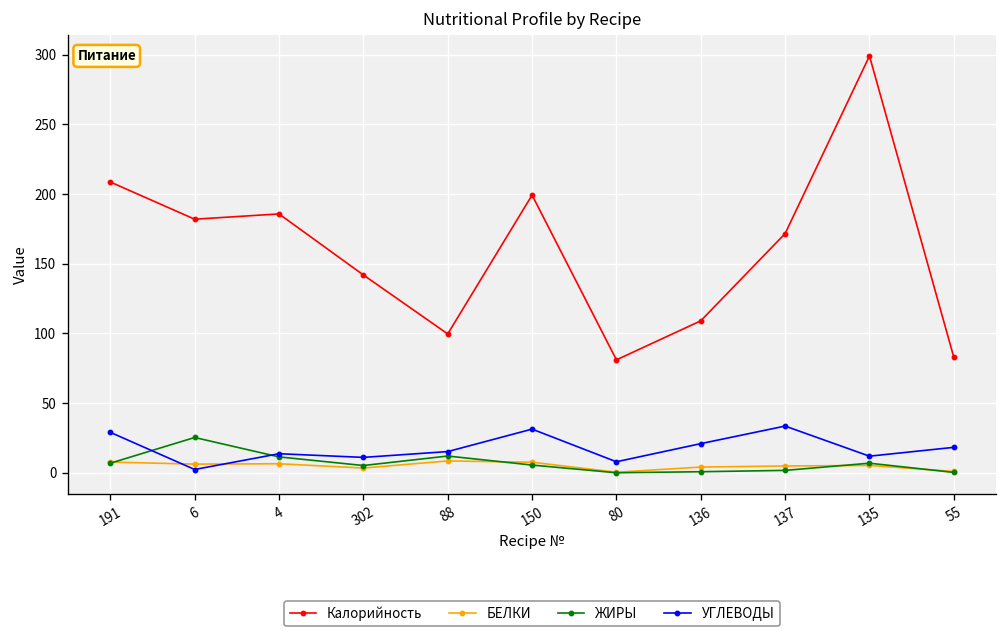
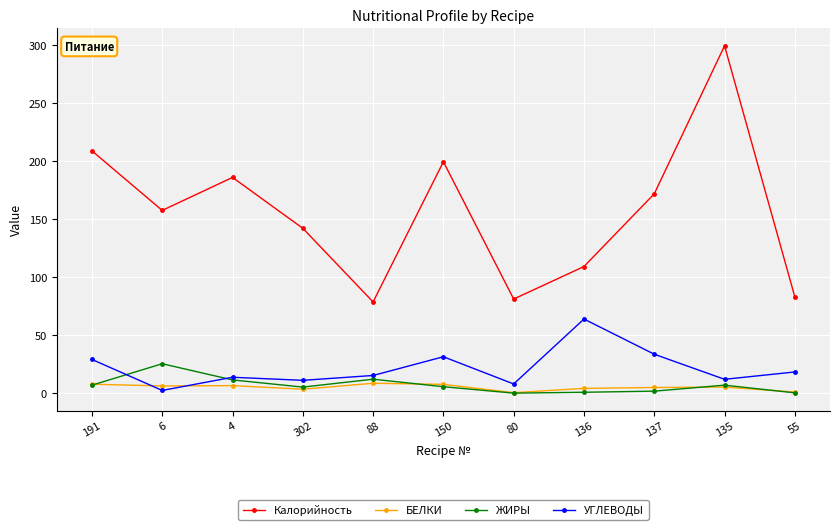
  {
    "Калорийность": {
      "191": 209,
-     "6": 182,
+     "6": 157,
      "4": 186,
      "302": 142,
-     "88": 100,
+     "88": 79,
      "150": 199,
      "80": 81,
      "136": 109,
      "137": 172,
      "135": 299,
      "55": 83
    },
    "БЕЛКИ": {
      "6": 6,
      "4": 6,
      "88": 9,
      "136": 4,
      "137": 5
    },
    "ЖИРЫ": {
      "6": 25,
      "4": 11,
      "88": 12,
      "136": 1,
      "137": 2
    },
    "УГЛЕВОДЫ": {
      "191": 29,
      "6": 2,
      "4": 14,
      "302": 11,
      "88": 15,
      "150": 31,
      "80": 8,
-     "136": 21,
+     "136": 64,
      "137": 34,
      "135": 12,
      "55": 18
    }
  }
